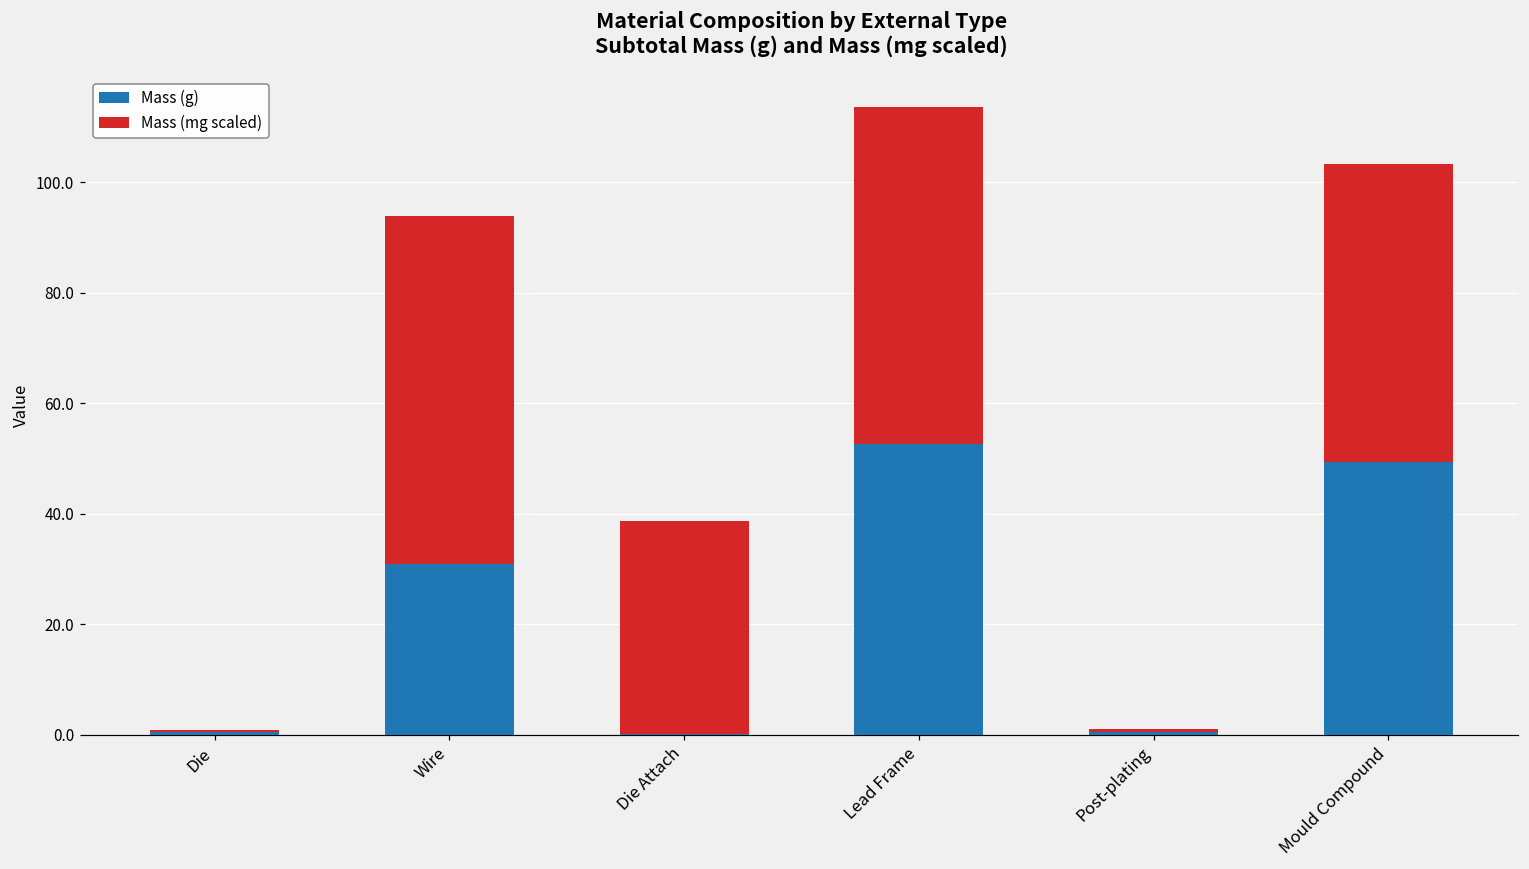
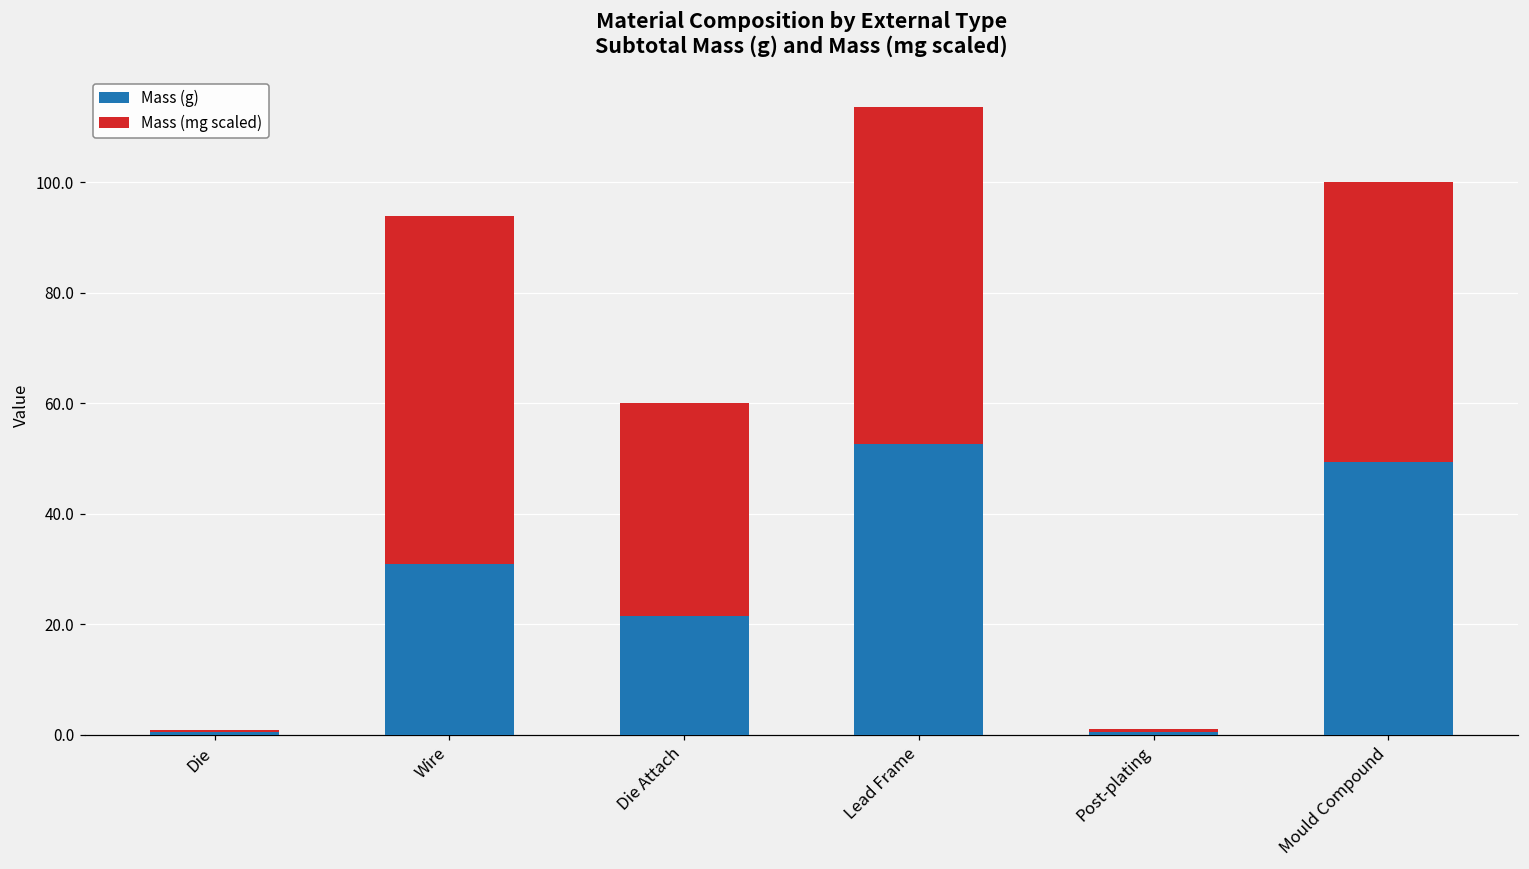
  {
    "Mass (g)": {
      "Wire": 31,
-     "Die Attach": 0,
+     "Die Attach": 21,
      "Lead Frame": 53,
      "Mould Compound": 49
    },
    "Mass (mg scaled)": {
      "Wire": 63,
      "Die Attach": 39,
      "Lead Frame": 61,
      "Post-plating": 1,
-     "Mould Compound": 54
+     "Mould Compound": 51
    }
  }
